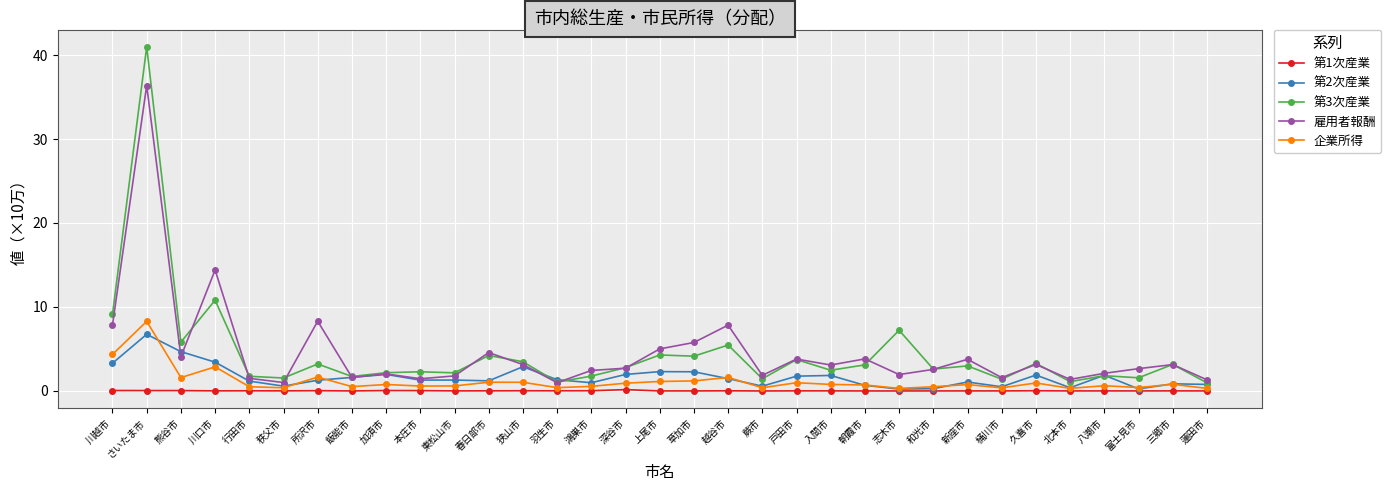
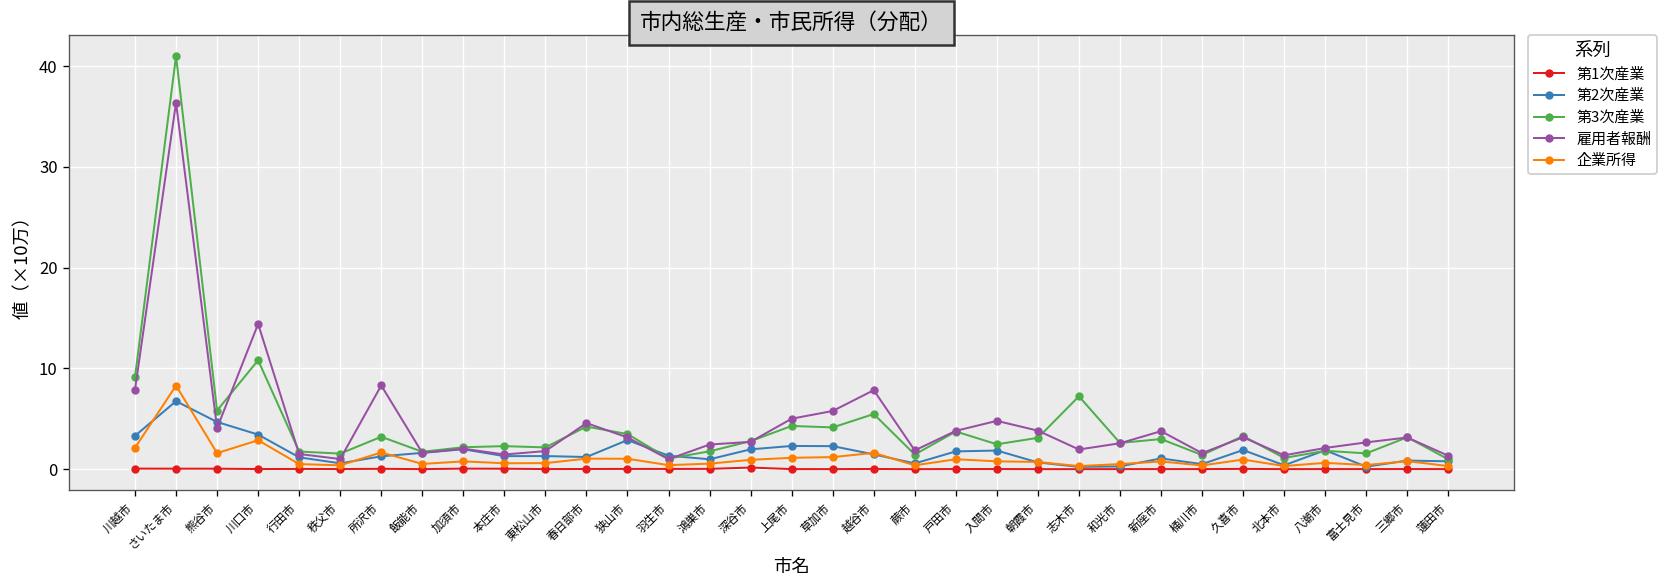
  {
    "第1次産業": {
      "川越市": 0,
      "さいたま市": 0,
      "熊谷市": 0,
      "川口市": 0,
      "行田市": 0,
      "秩父市": 0,
      "所沢市": 0,
      "飯能市": 0,
      "加須市": 0,
      "本庄市": 0,
      "東松山市": 0,
      "春日部市": 0,
      "狭山市": 0,
      "羽生市": 0,
      "鴻巣市": 0,
      "深谷市": 0,
      "上尾市": 0,
      "草加市": 0,
      "越谷市": 0,
      "蕨市": 0,
      "戸田市": 0,
      "入間市": 0,
      "朝霞市": 0,
      "新座市": 0,
      "桶川市": 0,
      "久喜市": 0,
      "八潮市": 0,
      "三郷市": 0
    },
    "第2次産業": {
      "川越市": 3,
      "さいたま市": 7,
      "熊谷市": 5,
      "川口市": 3,
      "行田市": 1,
      "所沢市": 1,
      "東松山市": 1,
      "鴻巣市": 1,
      "深谷市": 2,
      "上尾市": 2,
      "草加市": 2,
      "戸田市": 2,
      "入間市": 2,
      "新座市": 1,
      "久喜市": 2
    },
    "第3次産業": {
      "川越市": 9,
      "さいたま市": 41,
      "熊谷市": 6,
      "川口市": 11,
      "秩父市": 2,
      "所沢市": 3,
      "本庄市": 2,
      "東松山市": 2,
      "春日部市": 4,
      "狭山市": 3,
      "鴻巣市": 2,
      "上尾市": 4,
      "草加市": 4,
      "越谷市": 5,
      "蕨市": 1,
      "入間市": 2,
      "朝霞市": 3,
      "志木市": 7,
      "新座市": 3,
      "富士見市": 2
    },
    "雇用者報酬": {
      "川越市": 8,
      "さいたま市": 36,
      "熊谷市": 4,
      "川口市": 14,
      "秩父市": 1,
      "所沢市": 8,
      "東松山市": 2,
      "春日部市": 5,
      "鴻巣市": 2,
      "上尾市": 5,
      "草加市": 6,
      "越谷市": 8,
      "蕨市": 2,
-     "入間市": 3,
+     "入間市": 5,
      "朝霞市": 4,
      "志木市": 2,
      "新座市": 4,
      "富士見市": 3,
      "蓮田市": 1
    },
    "企業所得": {
-     "川越市": 4,
+     "川越市": 2,
      "さいたま市": 8,
      "熊谷市": 2,
      "川口市": 3,
      "行田市": 1,
      "所沢市": 2,
      "飯能市": 1,
      "加須市": 1,
      "本庄市": 1,
      "東松山市": 1,
      "狭山市": 1,
      "羽生市": 0,
      "鴻巣市": 1,
      "深谷市": 1,
      "上尾市": 1,
      "草加市": 1,
      "戸田市": 1,
      "入間市": 1,
      "新座市": 1,
      "久喜市": 1,
      "八潮市": 1
    }
  }
